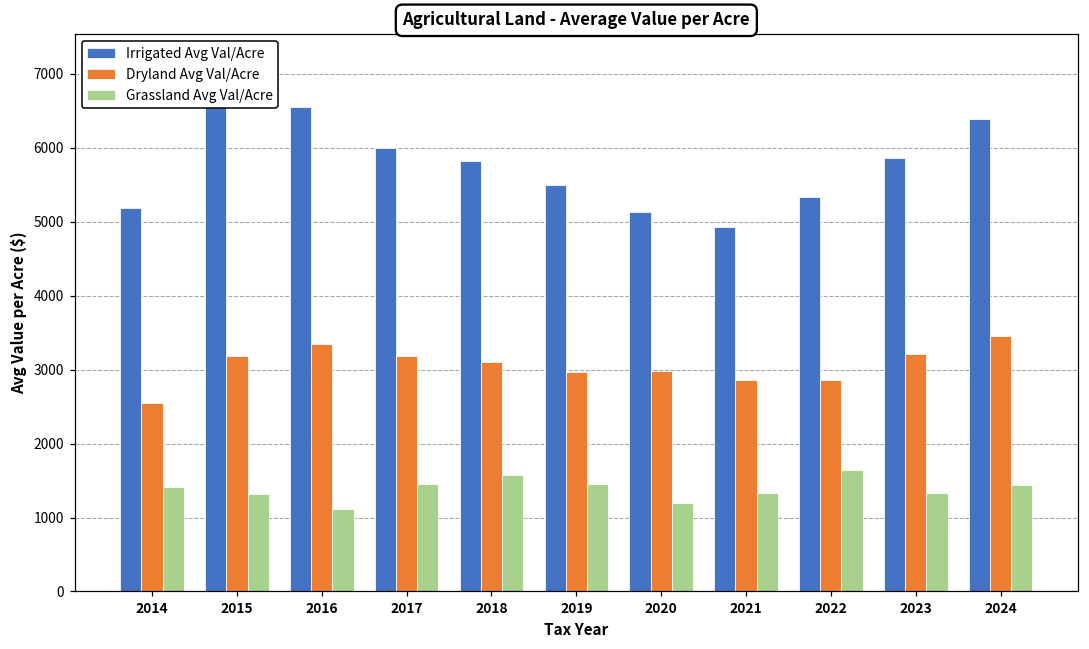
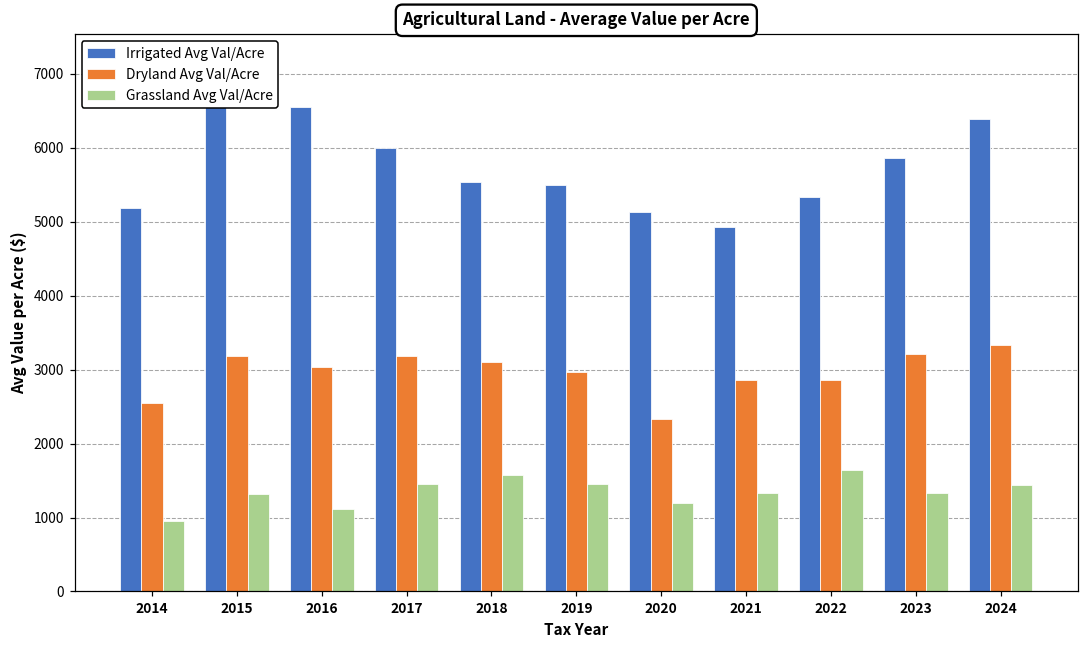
  {
    "Irrigated Avg Val/Acre": {
      "2014": 5200,
      "2016": 6500,
      "2017": 6000,
-     "2018": 5800,
+     "2018": 5500,
      "2019": 5500,
      "2020": 5100,
      "2021": 4900,
      "2022": 5300,
      "2023": 5900,
      "2024": 6400
    },
    "Dryland Avg Val/Acre": {
      "2014": 2500,
      "2015": 3200,
-     "2016": 3300,
+     "2016": 3000,
      "2017": 3200,
      "2018": 3100,
      "2019": 3000,
-     "2020": 3000,
+     "2020": 2300,
      "2021": 2900,
      "2022": 2900,
      "2023": 3200,
-     "2024": 3400
+     "2024": 3300
    },
    "Grassland Avg Val/Acre": {
-     "2014": 1400,
+     "2014": 900,
      "2015": 1300,
      "2016": 1100,
      "2017": 1500,
      "2018": 1600,
      "2019": 1500,
      "2020": 1200,
      "2021": 1300,
      "2022": 1600,
      "2023": 1300,
      "2024": 1400
    }
  }
